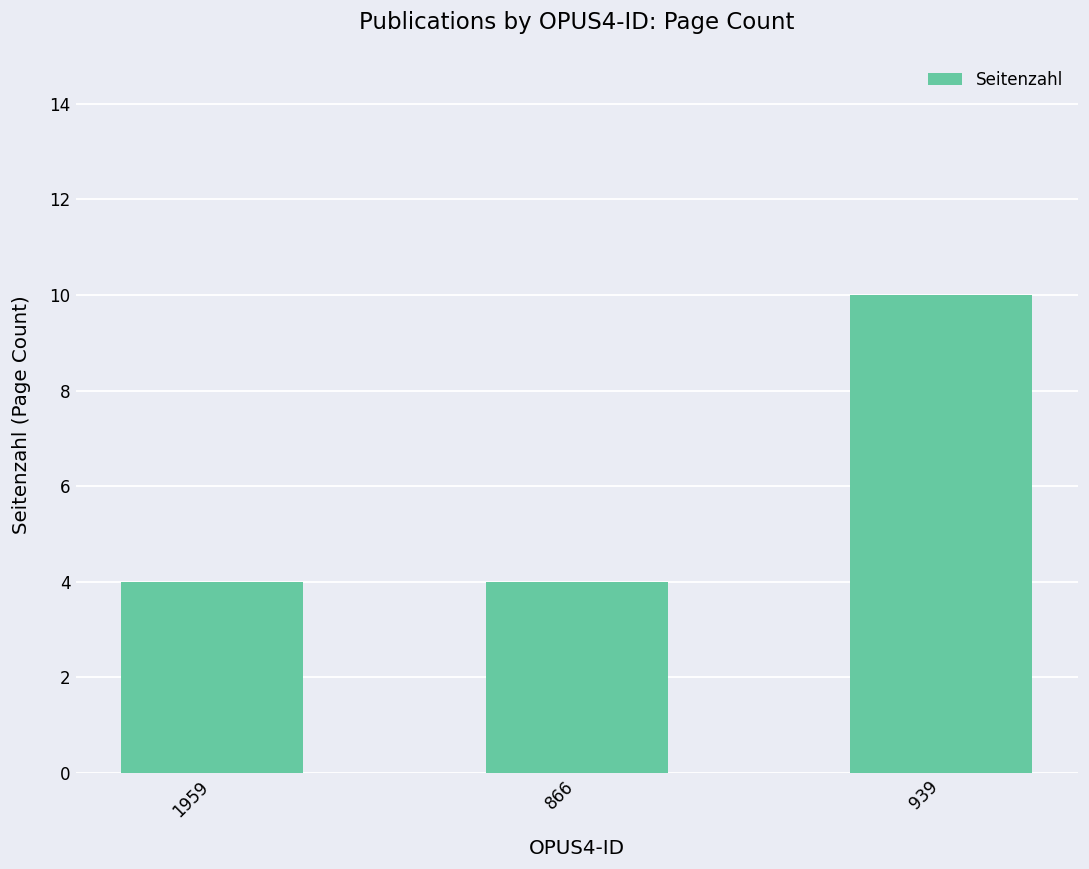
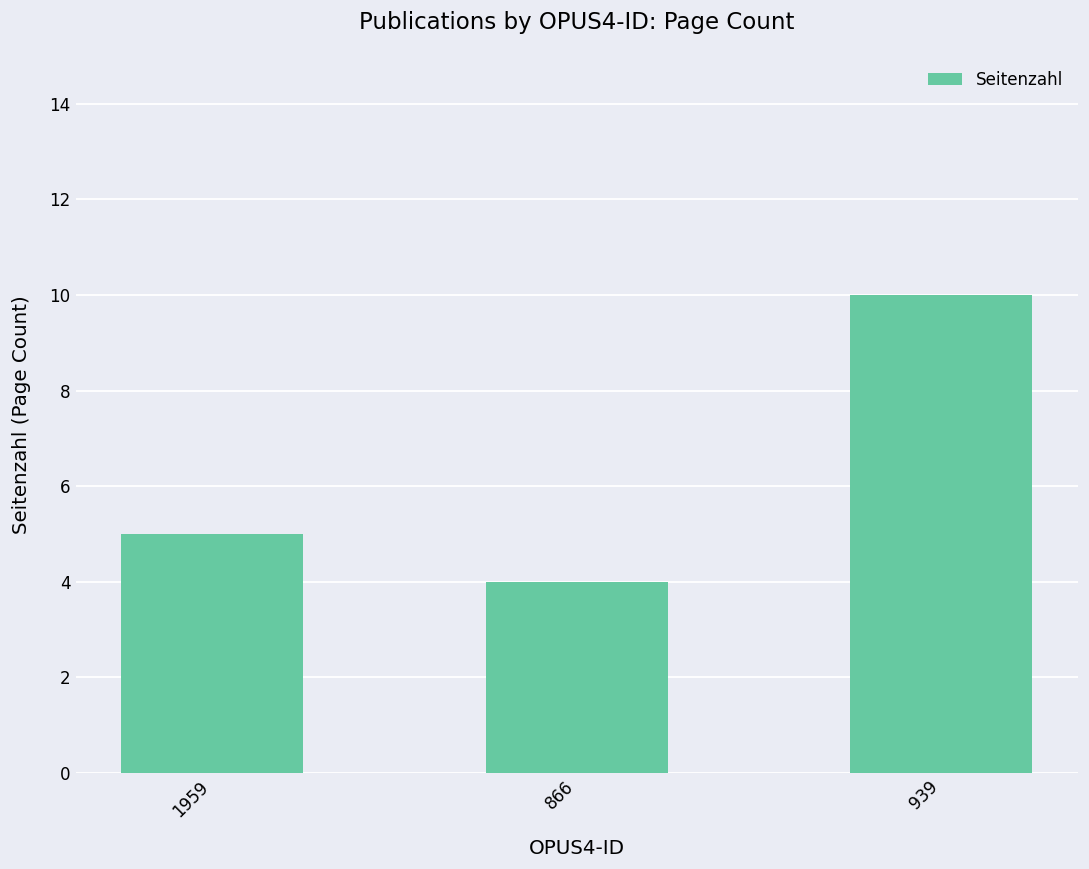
  {
-   "1959": 4,
+   "1959": 5,
    "866": 4,
    "939": 10
  }
